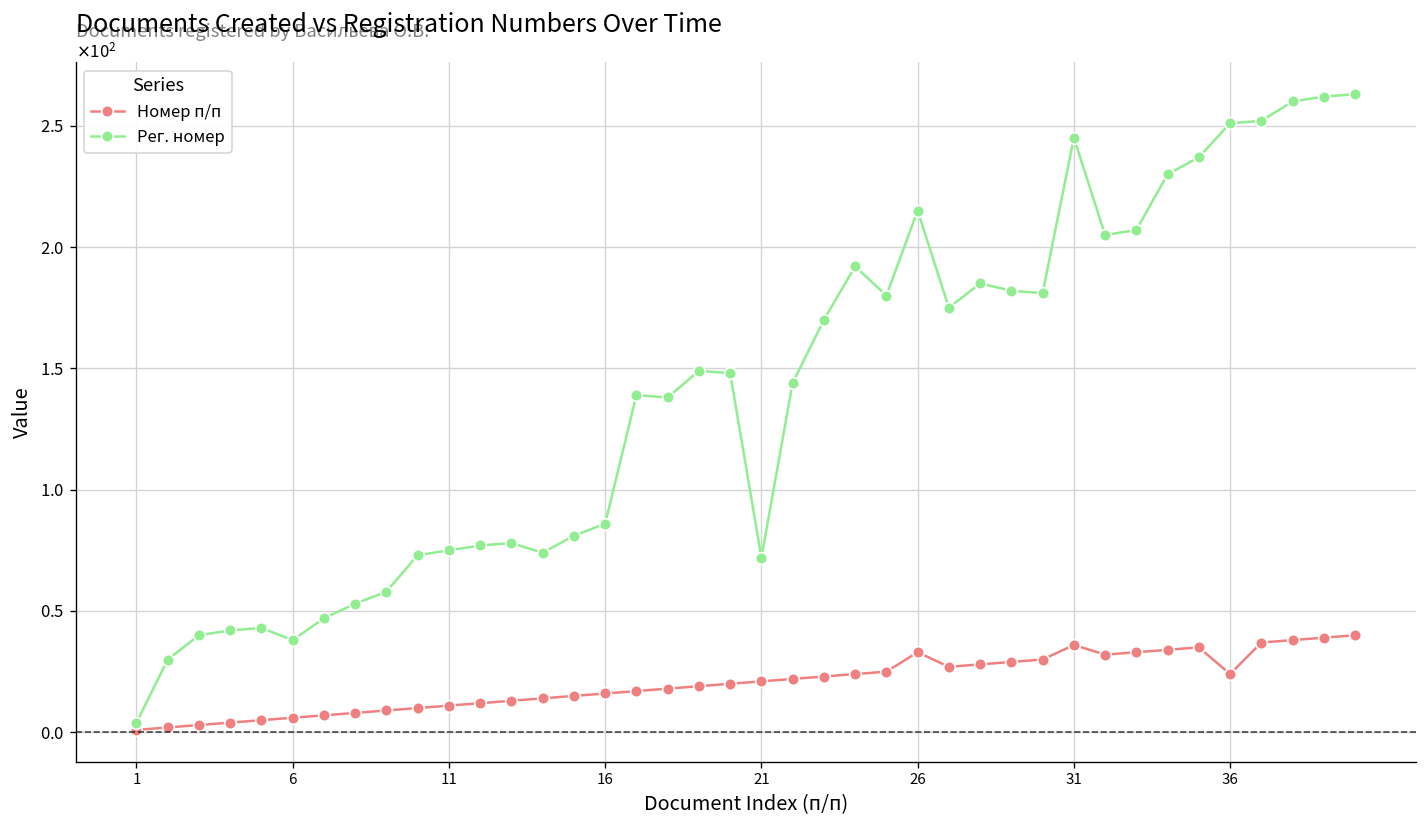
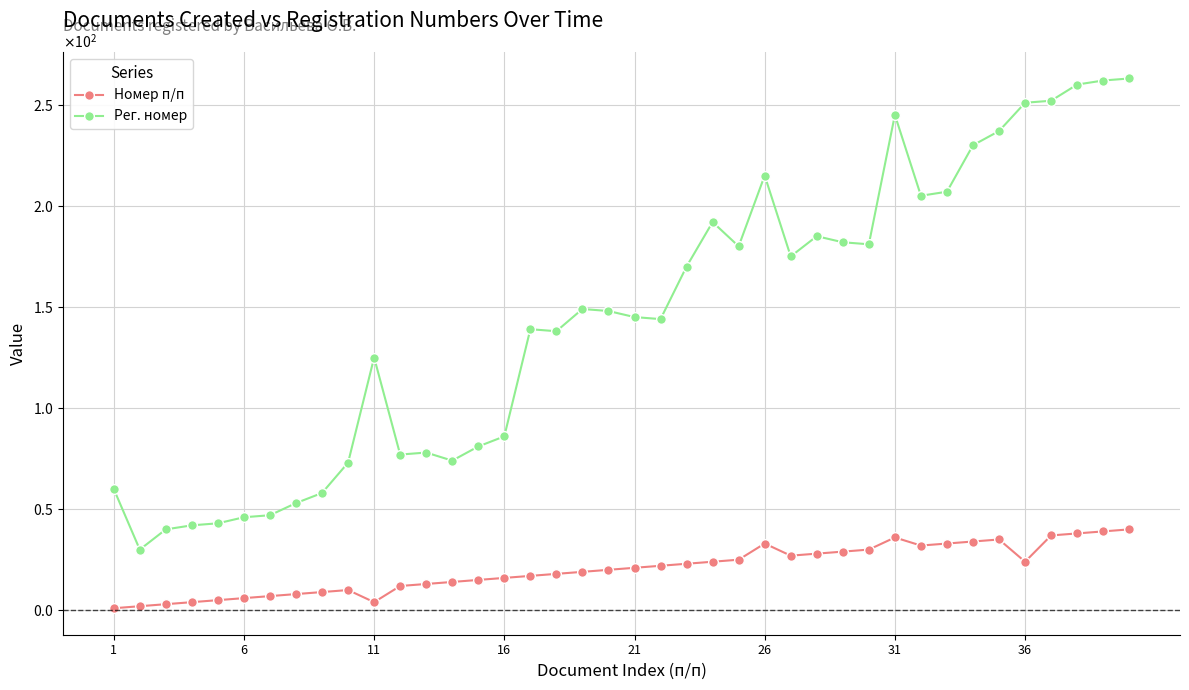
  {
    "Номер п/п": {
      "1": 1,
      "6": 6,
-     "11": 11,
+     "11": 4,
      "16": 16,
      "21": 21,
      "26": 33,
      "31": 36,
      "36": 24
    },
    "Рег. номер": {
-     "1": 4,
-     "6": 38,
-     "11": 75,
+     "1": 60,
+     "6": 46,
+     "11": 125,
      "16": 86,
-     "21": 72,
+     "21": 145,
      "26": 215,
      "31": 245,
      "36": 251
    }
  }
